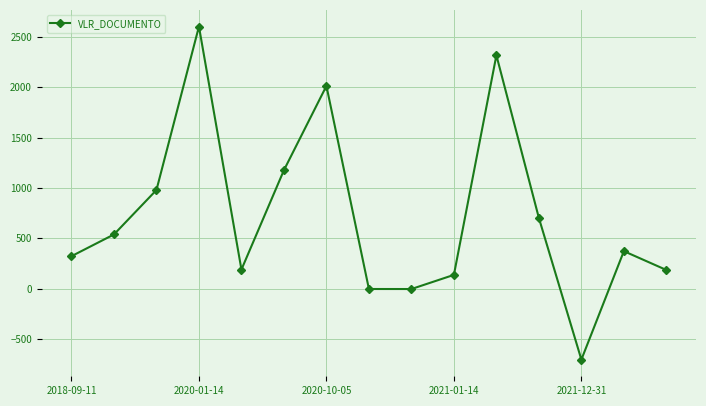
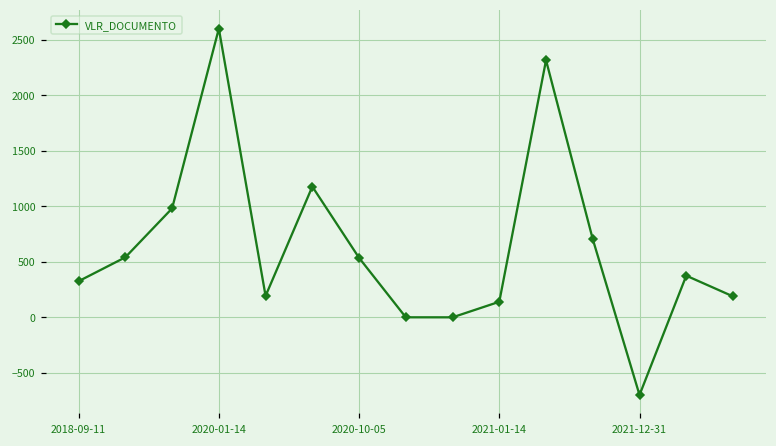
  {
    "2018-09-11": 320,
    "2020-01-14": 2600,
-   "2020-10-05": 2010,
+   "2020-10-05": 530,
    "2021-01-14": 140
  }
